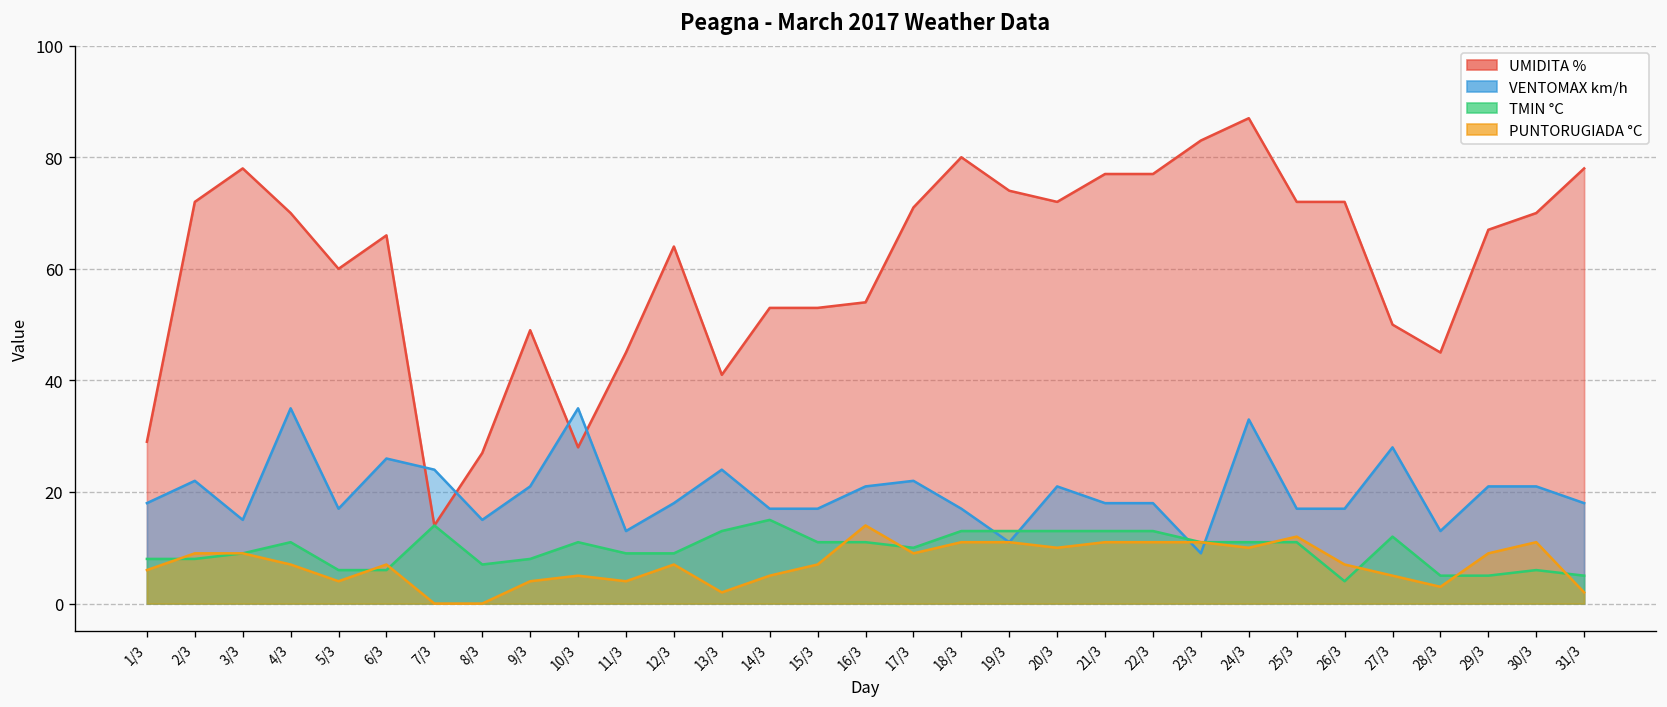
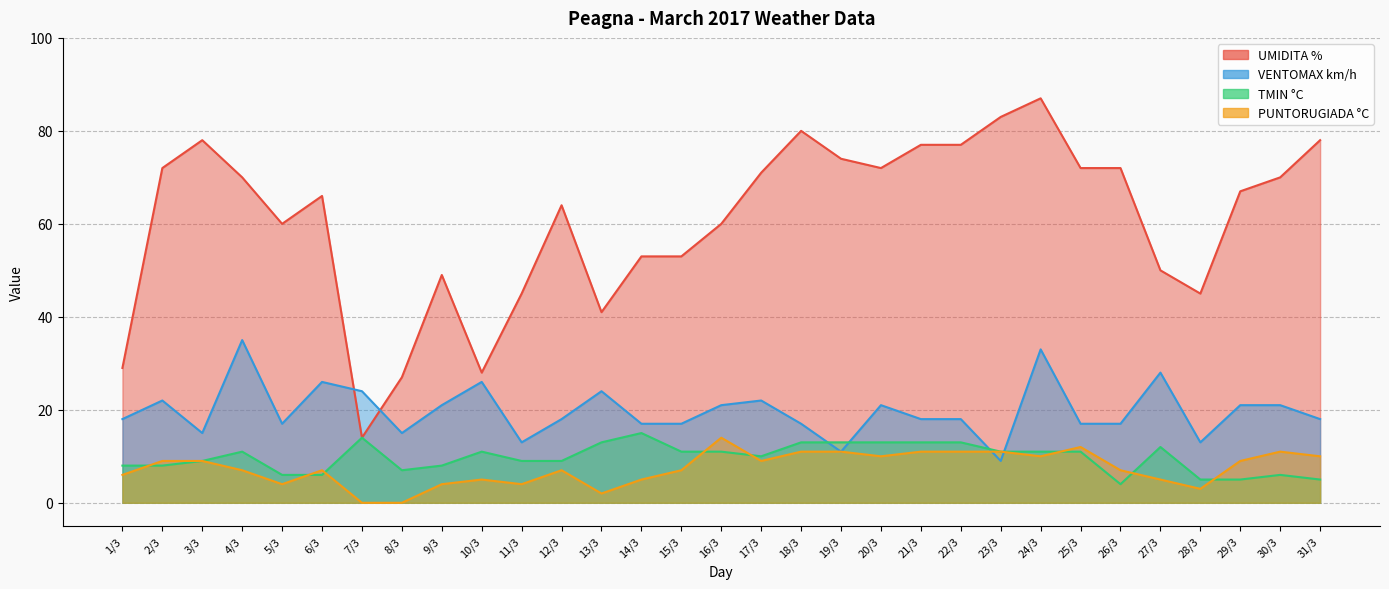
  {
    "UMIDITA %": {
      "1/3": 29,
      "2/3": 72,
      "3/3": 78,
      "4/3": 70,
      "5/3": 60,
      "6/3": 66,
      "8/3": 27,
      "9/3": 49,
      "10/3": 28,
      "11/3": 45,
      "12/3": 64,
      "13/3": 41,
      "14/3": 53,
      "15/3": 53,
-     "16/3": 54,
+     "16/3": 60,
      "17/3": 71,
      "18/3": 80,
      "19/3": 74,
      "20/3": 72,
      "21/3": 77,
      "22/3": 77,
      "23/3": 83,
      "24/3": 87,
      "25/3": 72,
      "26/3": 72,
      "27/3": 50,
      "28/3": 45,
      "29/3": 67,
      "30/3": 70,
      "31/3": 78
    },
    "VENTOMAX km/h": {
      "1/3": 18,
      "2/3": 22,
      "3/3": 15,
      "4/3": 35,
      "5/3": 17,
      "6/3": 26,
      "7/3": 24,
      "8/3": 15,
      "9/3": 21,
-     "10/3": 35,
+     "10/3": 26,
      "11/3": 13,
      "12/3": 18,
      "13/3": 24,
      "14/3": 17,
      "15/3": 17,
      "16/3": 21,
      "17/3": 22,
      "18/3": 17,
      "20/3": 21,
      "21/3": 18,
      "22/3": 18,
      "23/3": 9,
      "24/3": 33,
      "25/3": 17,
      "26/3": 17,
      "27/3": 28,
      "28/3": 13,
      "29/3": 21,
      "30/3": 21,
      "31/3": 18
    },
    "TMIN °C": {
      "1/3": 8,
      "2/3": 8,
      "4/3": 11,
      "5/3": 6,
      "6/3": 6,
      "8/3": 7,
      "9/3": 8,
      "10/3": 11,
      "11/3": 9,
      "12/3": 9,
      "13/3": 13,
      "14/3": 15,
      "15/3": 11,
      "16/3": 11,
      "17/3": 10,
      "18/3": 13,
      "19/3": 13,
      "20/3": 13,
      "21/3": 13,
      "22/3": 13,
      "24/3": 11,
      "25/3": 11,
      "26/3": 4,
      "27/3": 12,
      "28/3": 5,
      "29/3": 5,
      "30/3": 6,
      "31/3": 5
    },
    "PUNTORUGIADA °C": {
      "1/3": 6,
      "2/3": 9,
      "4/3": 7,
      "5/3": 4,
      "6/3": 7,
      "7/3": 0,
      "8/3": 0,
      "9/3": 4,
      "10/3": 5,
      "11/3": 4,
      "12/3": 7,
      "13/3": 2,
      "14/3": 5,
      "15/3": 7,
      "16/3": 14,
      "17/3": 9,
      "18/3": 11,
      "20/3": 10,
      "21/3": 11,
      "22/3": 11,
      "24/3": 10,
      "25/3": 12,
      "26/3": 7,
      "27/3": 5,
      "28/3": 3,
      "29/3": 9,
      "30/3": 11,
-     "31/3": 2
+     "31/3": 10
    }
  }
